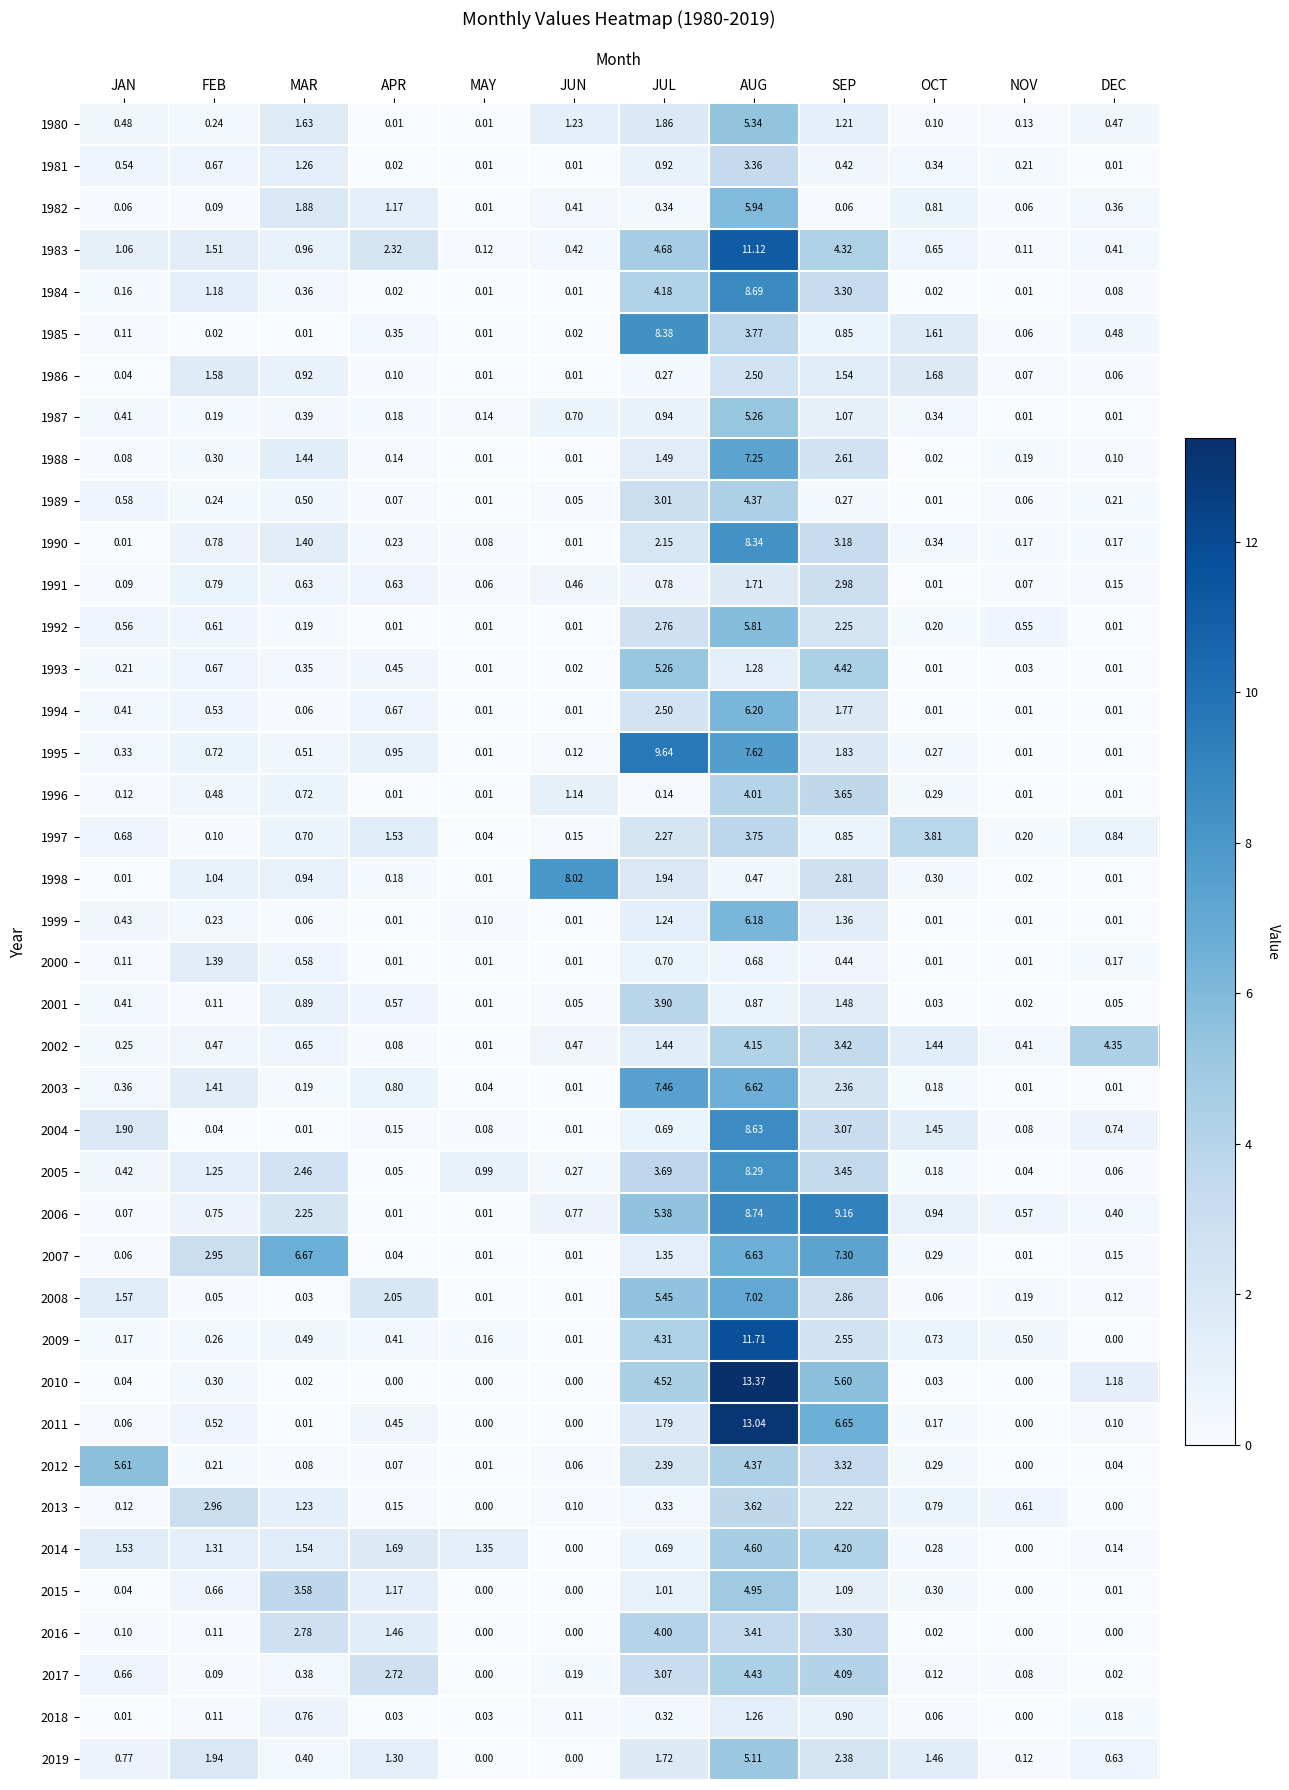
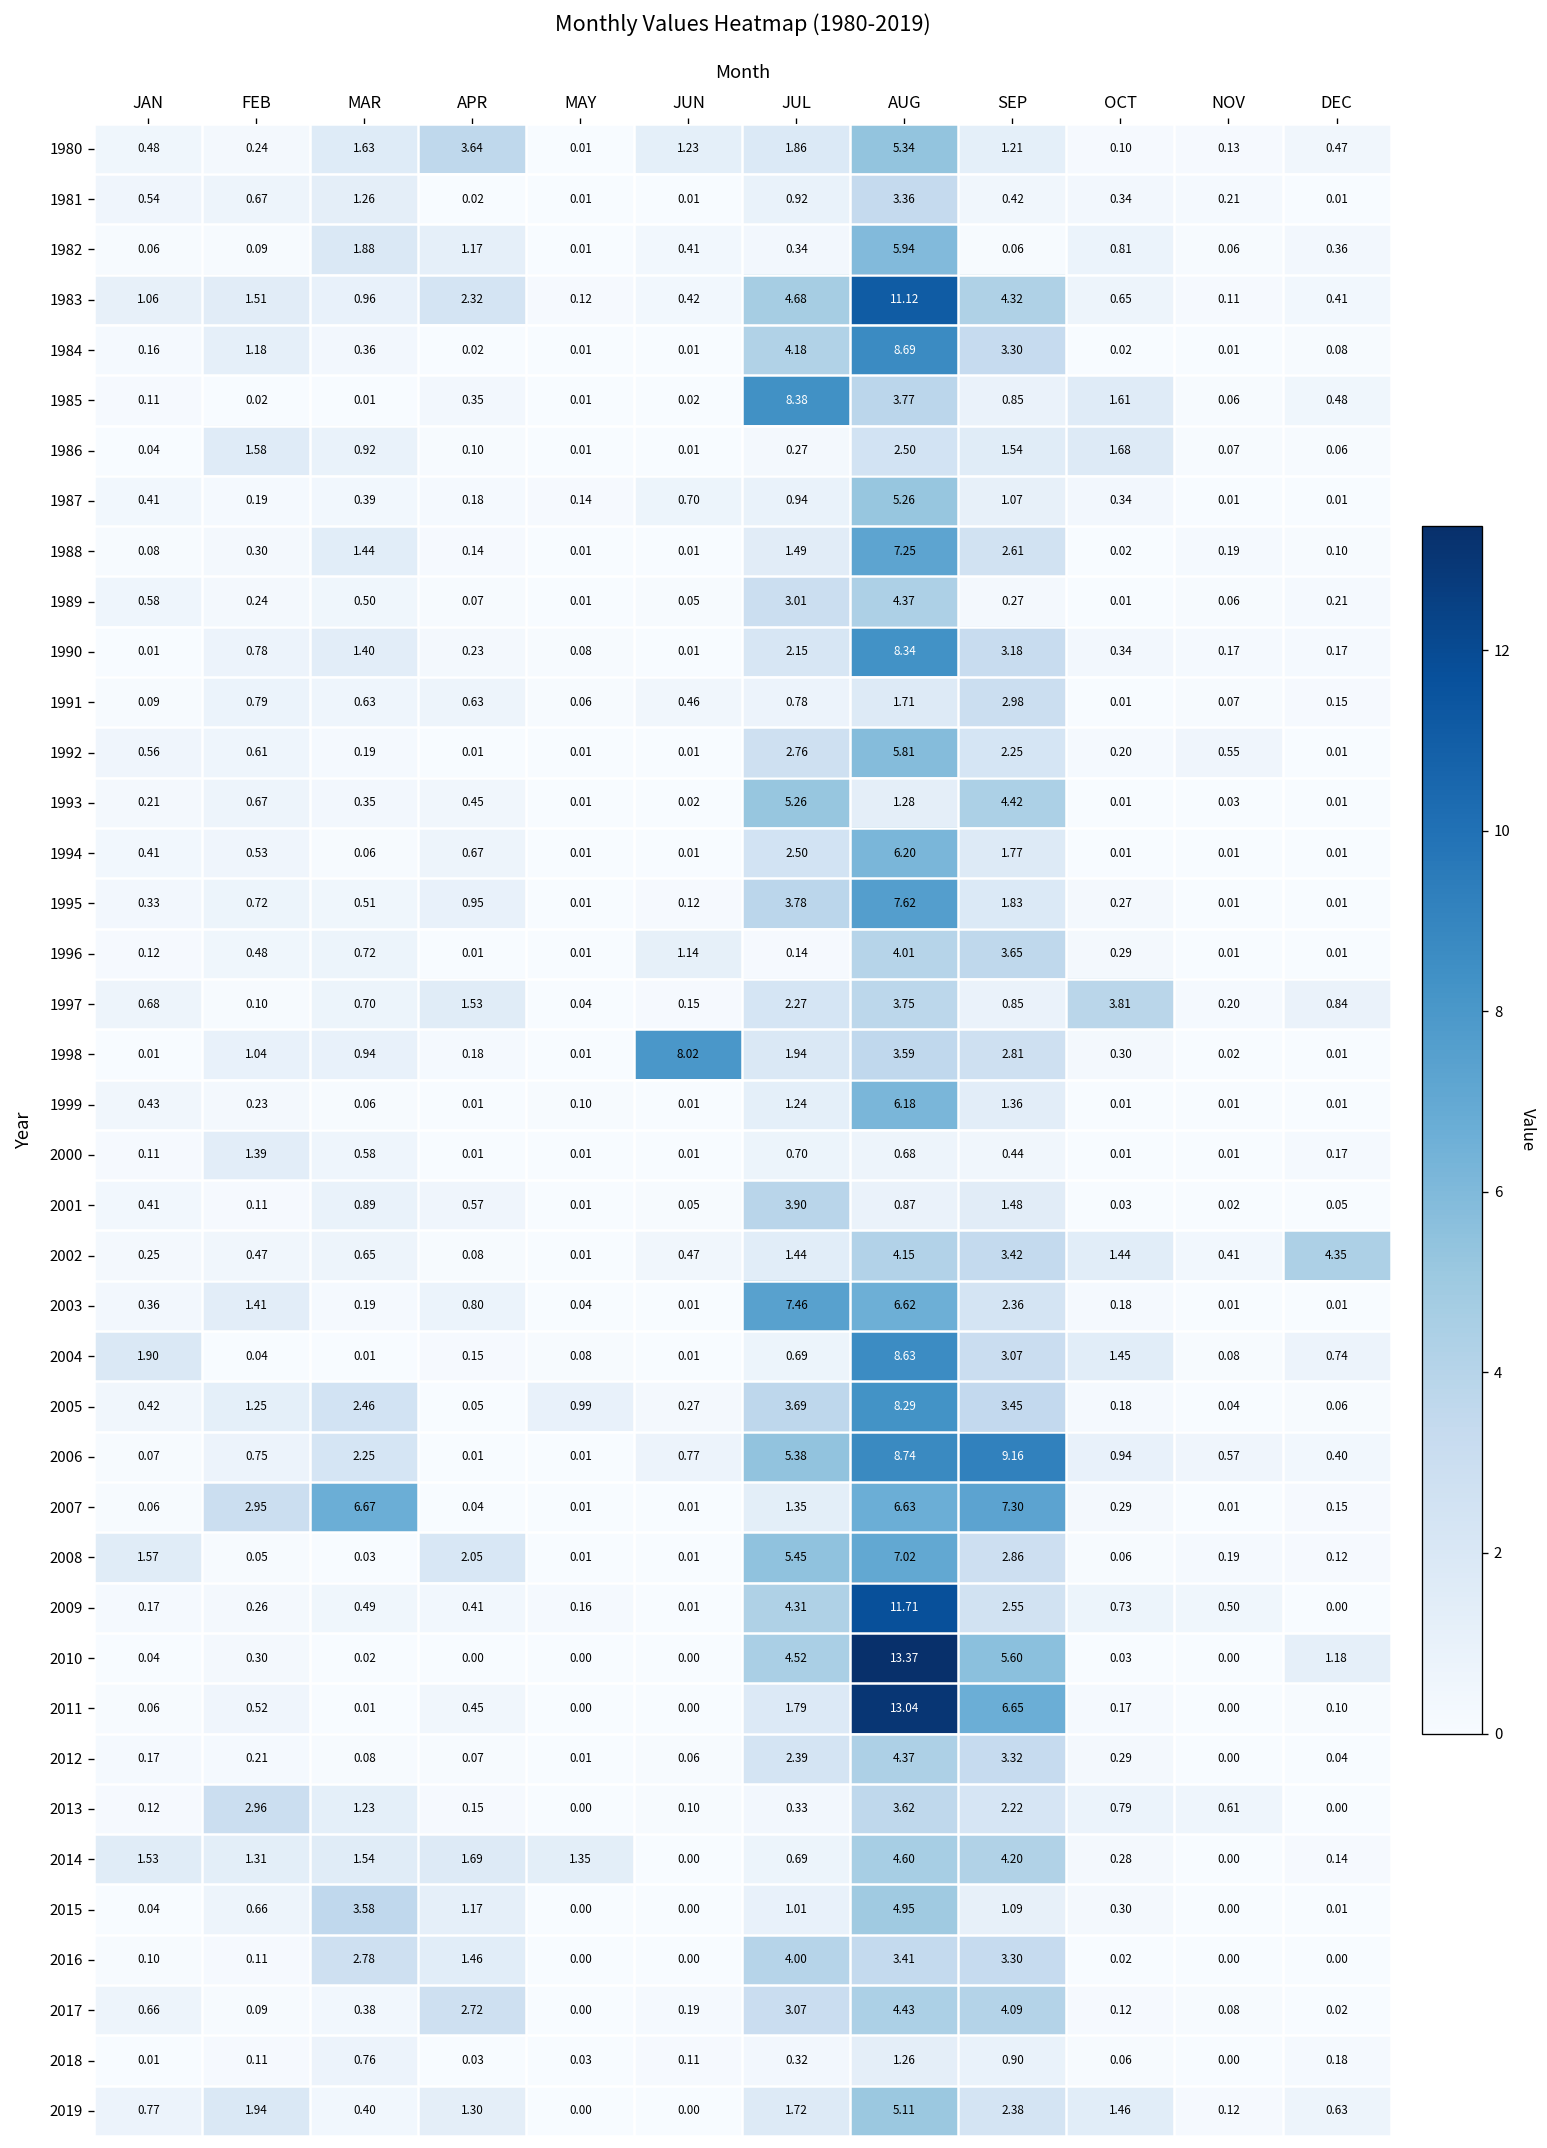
  {
    "1980": {
      "JAN": 0.48,
      "FEB": 0.24,
      "MAR": 1.63,
-     "APR": 0.01,
+     "APR": 3.64,
      "MAY": 0.01,
      "JUN": 1.23,
      "JUL": 1.86,
      "AUG": 5.34,
      "SEP": 1.21,
      "OCT": 0.10,
      "NOV": 0.13,
      "DEC": 0.47
    },
    "1995": {
      "JAN": 0.33,
      "FEB": 0.72,
      "MAR": 0.51,
      "APR": 0.95,
      "MAY": 0.01,
      "JUN": 0.12,
-     "JUL": 9.64,
+     "JUL": 3.78,
      "AUG": 7.62,
      "SEP": 1.83,
      "OCT": 0.27,
      "NOV": 0.01,
      "DEC": 0.01
    },
    "1998": {
      "JAN": 0.01,
      "FEB": 1.04,
      "MAR": 0.94,
      "APR": 0.18,
      "MAY": 0.01,
      "JUN": 8.02,
      "JUL": 1.94,
-     "AUG": 0.47,
+     "AUG": 3.59,
      "SEP": 2.81,
      "OCT": 0.30,
      "NOV": 0.02,
      "DEC": 0.01
    },
    "2012": {
-     "JAN": 5.61,
+     "JAN": 0.17,
      "FEB": 0.21,
      "MAR": 0.08,
      "APR": 0.07,
      "MAY": 0.01,
      "JUN": 0.06,
      "JUL": 2.39,
      "AUG": 4.37,
      "SEP": 3.32,
      "OCT": 0.29,
      "NOV": 0.00,
      "DEC": 0.04
    }
  }
